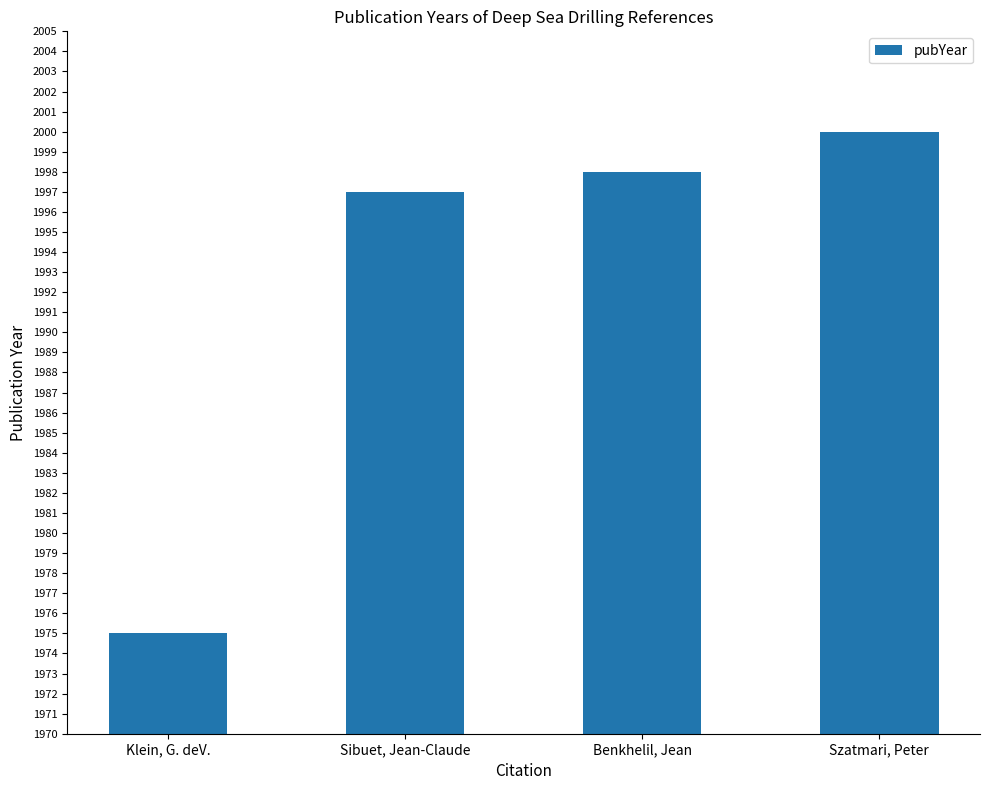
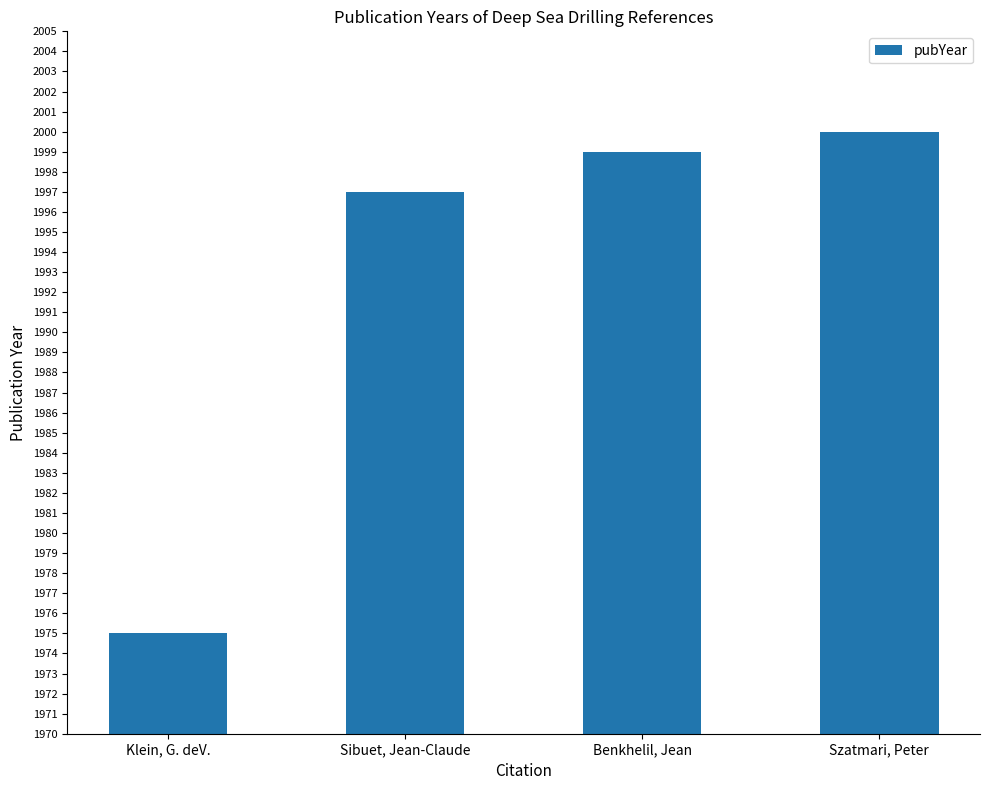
  {
    "Klein, G. deV.": 1975,
    "Sibuet, Jean-Claude": 1997,
-   "Benkhelil, Jean": 1998,
+   "Benkhelil, Jean": 1999,
    "Szatmari, Peter": 2000
  }
